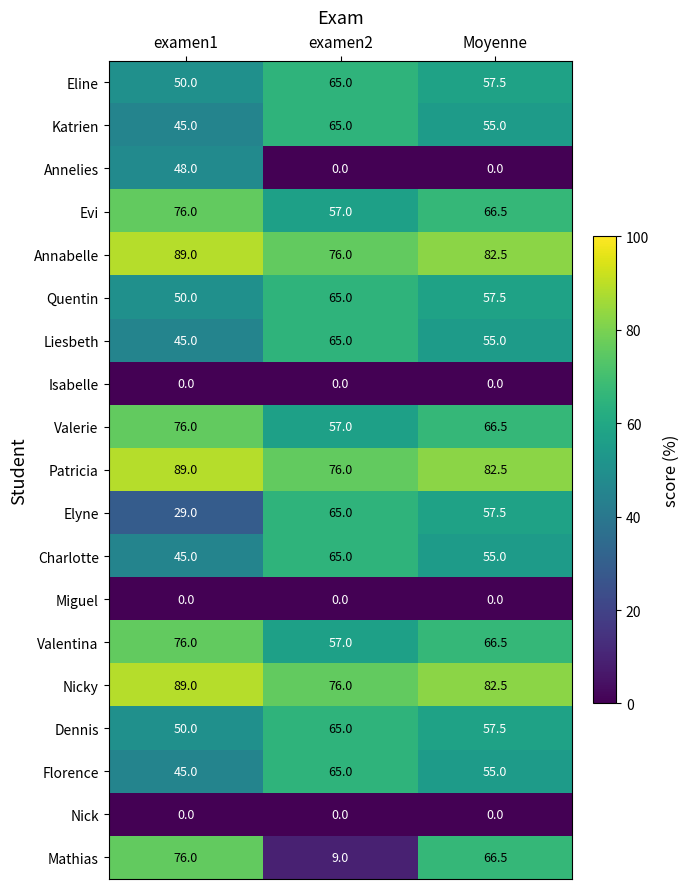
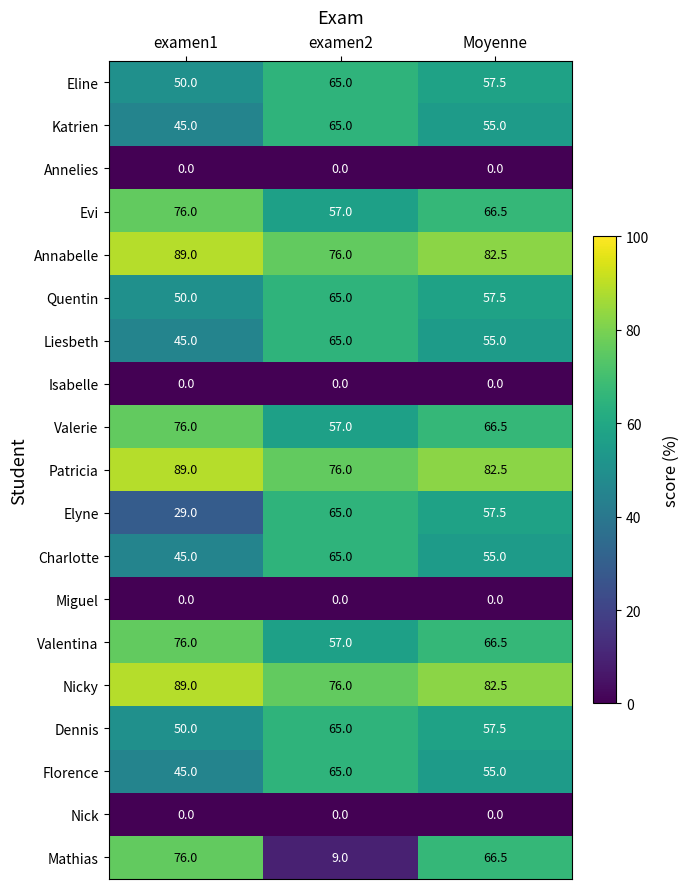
  {
    "Eline": {
      "examen1": 50.0,
      "examen2": 65.0,
      "Moyenne": 57.5
    },
    "Katrien": {
      "examen1": 45.0,
      "examen2": 65.0,
      "Moyenne": 55.0
    },
    "Annelies": {
-     "examen1": 48.0,
+     "examen1": 0.0,
      "examen2": 0.0,
      "Moyenne": 0.0
    },
    "Evi": {
      "examen1": 76.0,
      "examen2": 57.0,
      "Moyenne": 66.5
    },
    "Annabelle": {
      "examen1": 89.0,
      "examen2": 76.0,
      "Moyenne": 82.5
    },
    "Quentin": {
      "examen1": 50.0,
      "examen2": 65.0,
      "Moyenne": 57.5
    },
    "Liesbeth": {
      "examen1": 45.0,
      "examen2": 65.0,
      "Moyenne": 55.0
    },
    "Isabelle": {
      "examen1": 0.0,
      "examen2": 0.0,
      "Moyenne": 0.0
    },
    "Valerie": {
      "examen1": 76.0,
      "examen2": 57.0,
      "Moyenne": 66.5
    },
    "Patricia": {
      "examen1": 89.0,
      "examen2": 76.0,
      "Moyenne": 82.5
    },
    "Elyne": {
      "examen1": 29.0,
      "examen2": 65.0,
      "Moyenne": 57.5
    },
    "Charlotte": {
      "examen1": 45.0,
      "examen2": 65.0,
      "Moyenne": 55.0
    },
    "Miguel": {
      "examen1": 0.0,
      "examen2": 0.0,
      "Moyenne": 0.0
    },
    "Valentina": {
      "examen1": 76.0,
      "examen2": 57.0,
      "Moyenne": 66.5
    },
    "Nicky": {
      "examen1": 89.0,
      "examen2": 76.0,
      "Moyenne": 82.5
    },
    "Dennis": {
      "examen1": 50.0,
      "examen2": 65.0,
      "Moyenne": 57.5
    },
    "Florence": {
      "examen1": 45.0,
      "examen2": 65.0,
      "Moyenne": 55.0
    },
    "Nick": {
      "examen1": 0.0,
      "examen2": 0.0,
      "Moyenne": 0.0
    },
    "Mathias": {
      "examen1": 76.0,
      "examen2": 9.0,
      "Moyenne": 66.5
    }
  }
